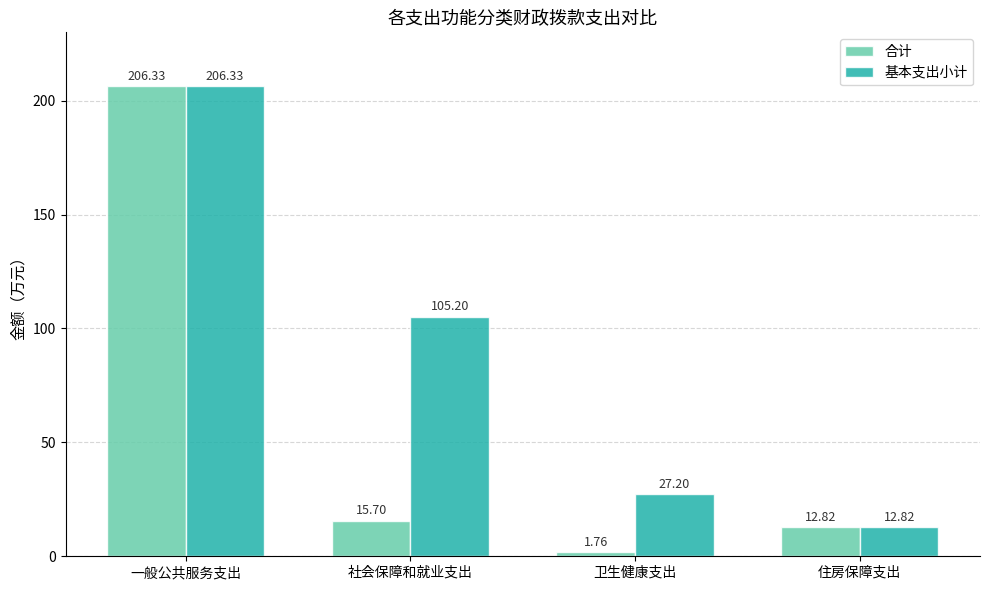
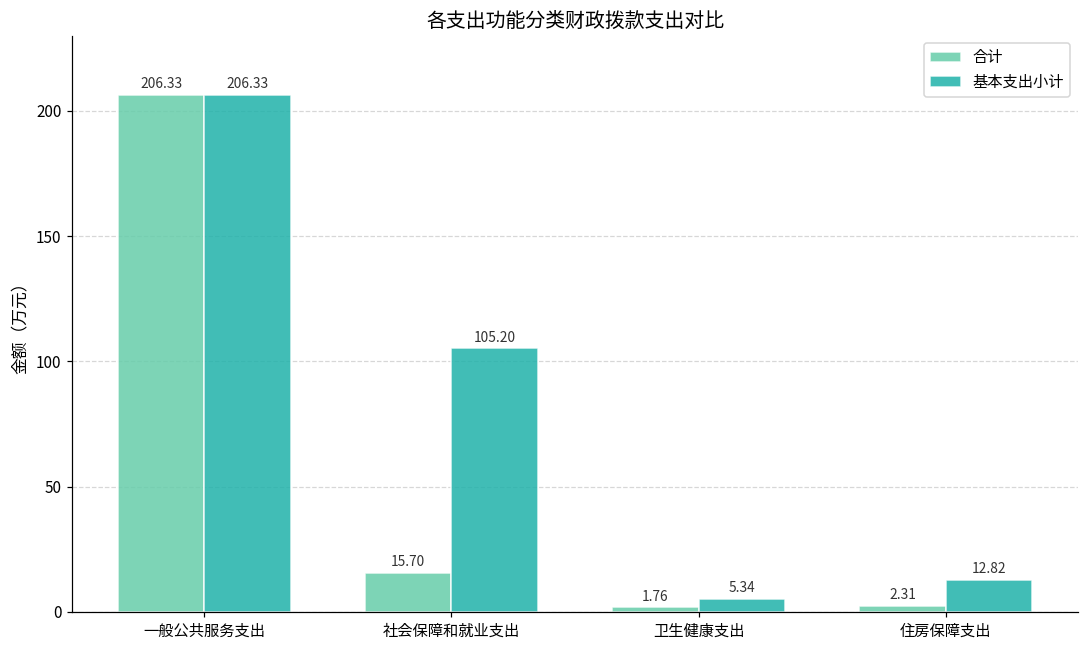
  {
    "合计": {
      "一般公共服务支出": 206.33,
      "社会保障和就业支出": 15.70,
      "卫生健康支出": 1.76,
-     "住房保障支出": 12.82
+     "住房保障支出": 2.31
    },
    "基本支出小计": {
      "一般公共服务支出": 206.33,
      "社会保障和就业支出": 105.20,
-     "卫生健康支出": 27.20,
+     "卫生健康支出": 5.34,
      "住房保障支出": 12.82
    }
  }
